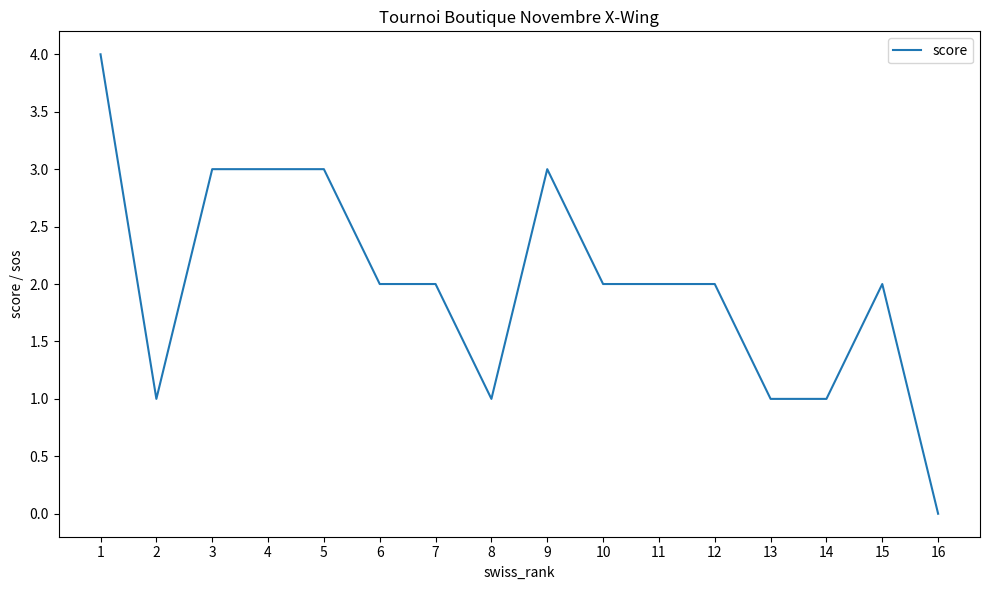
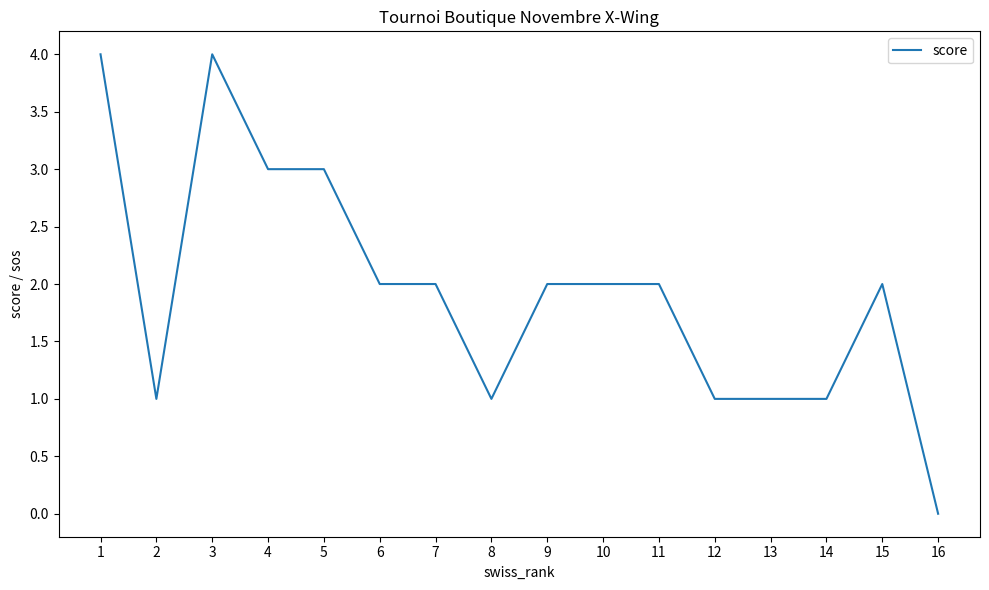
  {
    "1": 4,
    "2": 1,
-   "3": 3,
+   "3": 4,
    "4": 3,
    "5": 3,
    "6": 2,
    "7": 2,
    "8": 1,
-   "9": 3,
+   "9": 2,
    "10": 2,
    "11": 2,
-   "12": 2,
+   "12": 1,
    "13": 1,
    "14": 1,
    "15": 2,
    "16": 0
  }
